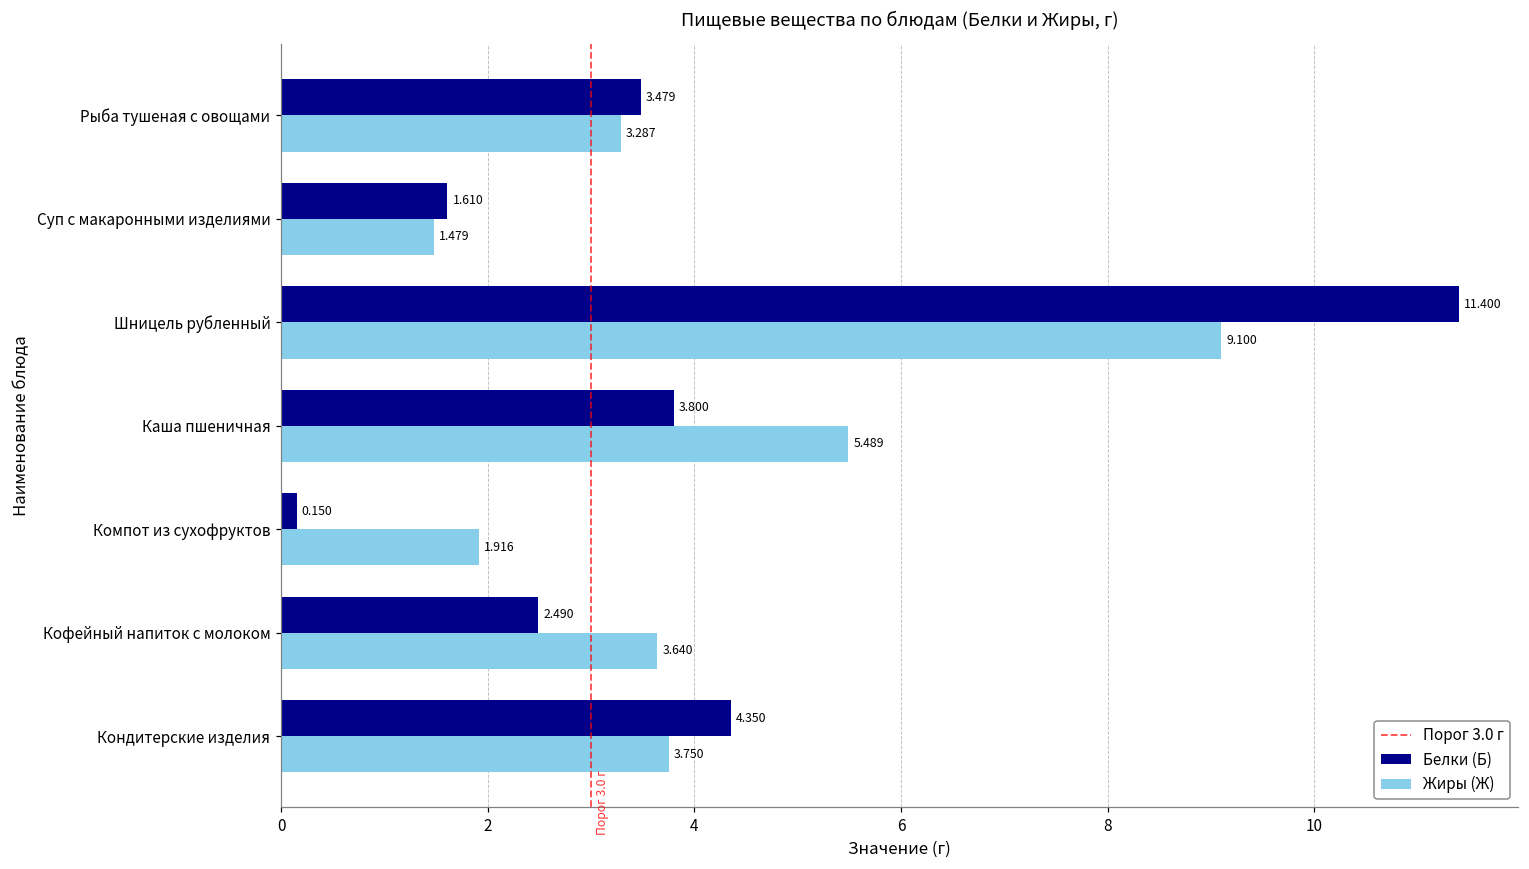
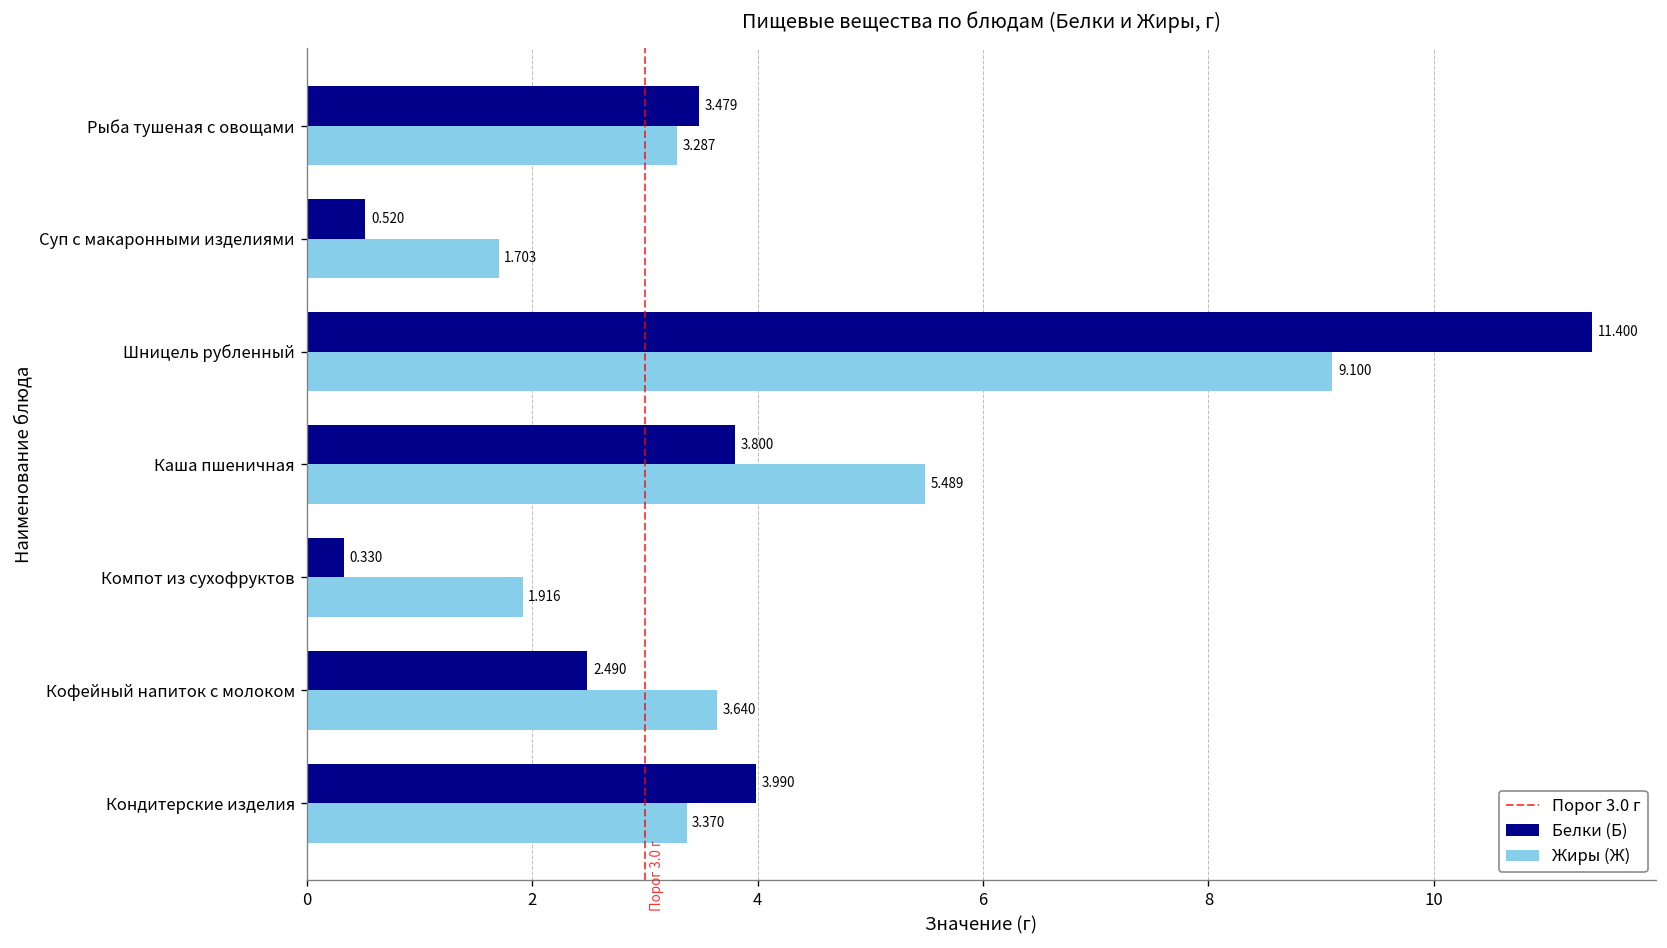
  {
    "Белки (Б)": {
      "Рыба тушеная с овощами": 3.479,
-     "Суп с макаронными изделиями": 1.610,
+     "Суп с макаронными изделиями": 0.520,
      "Шницель рубленный": 11.400,
      "Каша пшеничная": 3.800,
-     "Компот из сухофруктов": 0.150,
+     "Компот из сухофруктов": 0.330,
      "Кофейный напиток с молоком": 2.490,
-     "Кондитерские изделия": 4.350
+     "Кондитерские изделия": 3.990
    },
    "Жиры (Ж)": {
      "Рыба тушеная с овощами": 3.287,
-     "Суп с макаронными изделиями": 1.479,
+     "Суп с макаронными изделиями": 1.703,
      "Шницель рубленный": 9.100,
      "Каша пшеничная": 5.489,
      "Компот из сухофруктов": 1.916,
      "Кофейный напиток с молоком": 3.640,
-     "Кондитерские изделия": 3.750
+     "Кондитерские изделия": 3.370
    }
  }
